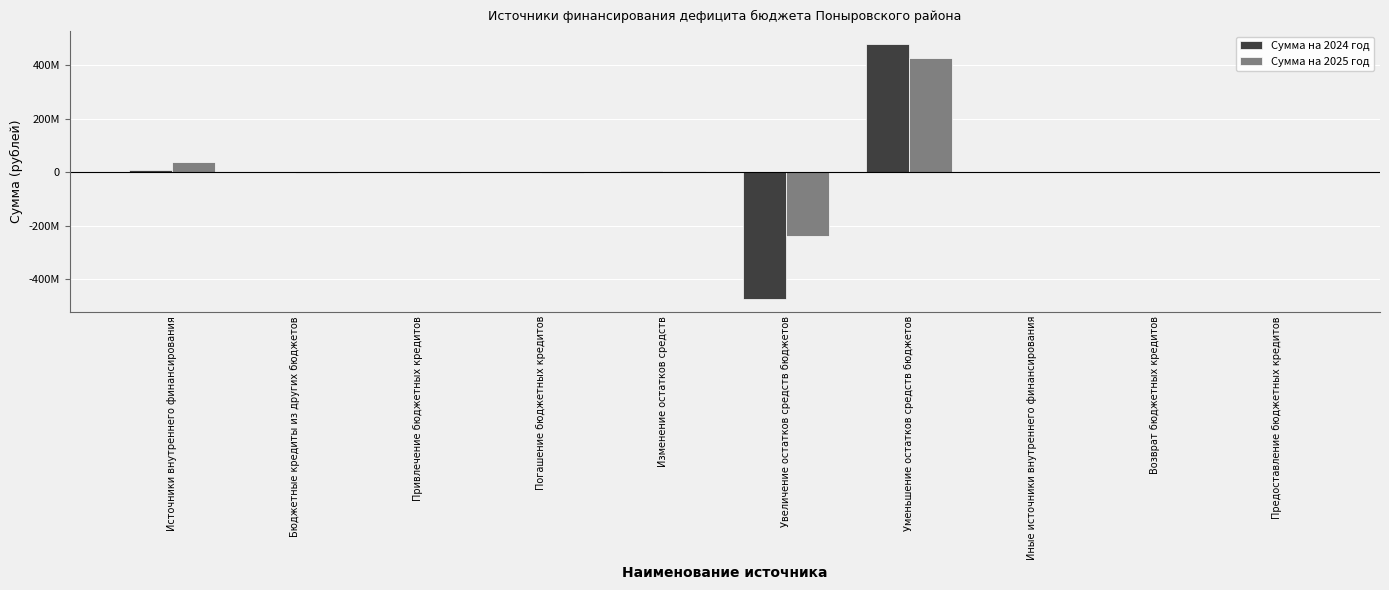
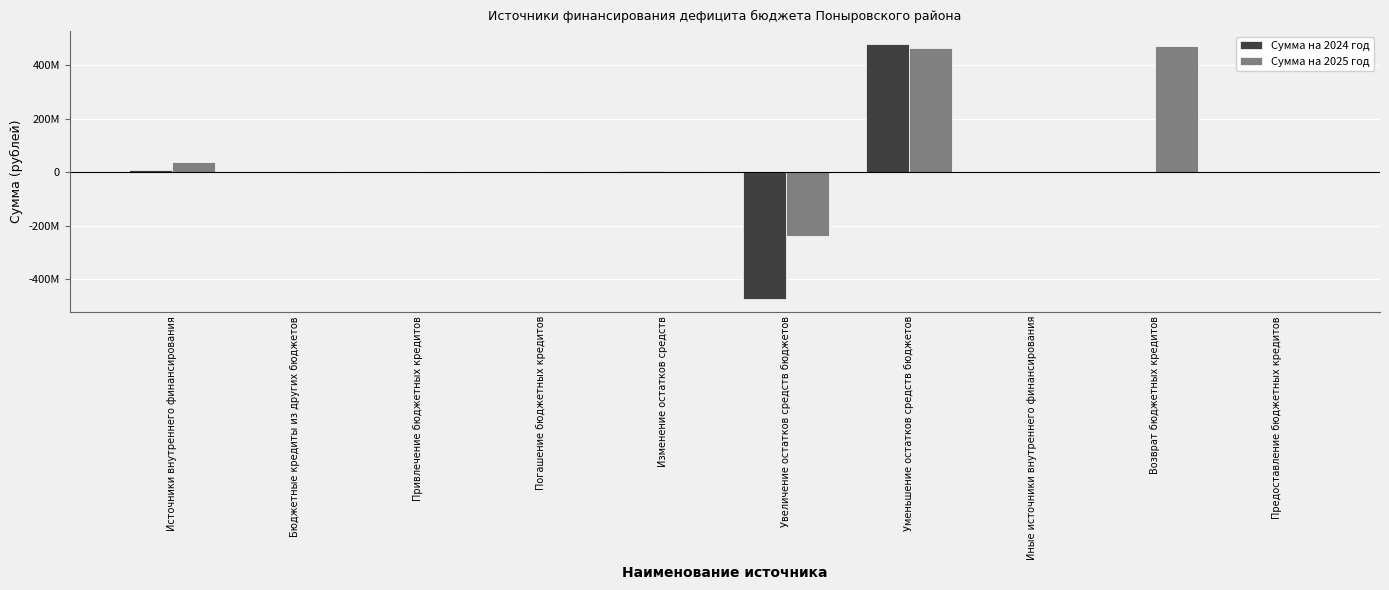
  {
    "Сумма на 2024 год": {
      "Погашение бюджетных кредитов": 0,
      "Увеличение остатков средств бюджетов": -470000000,
      "Уменьшение остатков средств бюджетов": 480000000,
      "Иные источники внутреннего финансирования": 0
    },
    "Сумма на 2025 год": {
      "Источники внутреннего финансирования": 40000000,
      "Увеличение остатков средств бюджетов": -240000000,
-     "Уменьшение остатков средств бюджетов": 430000000,
+     "Уменьшение остатков средств бюджетов": 470000000,
      "Иные источники внутреннего финансирования": 0,
-     "Возврат бюджетных кредитов": 0
+     "Возврат бюджетных кредитов": 470000000
    }
  }
